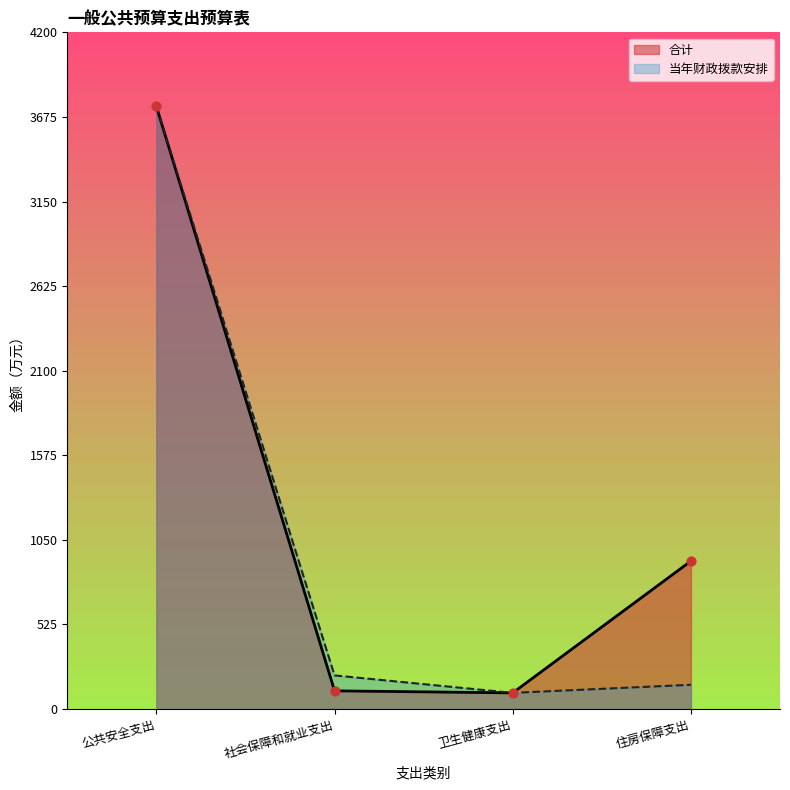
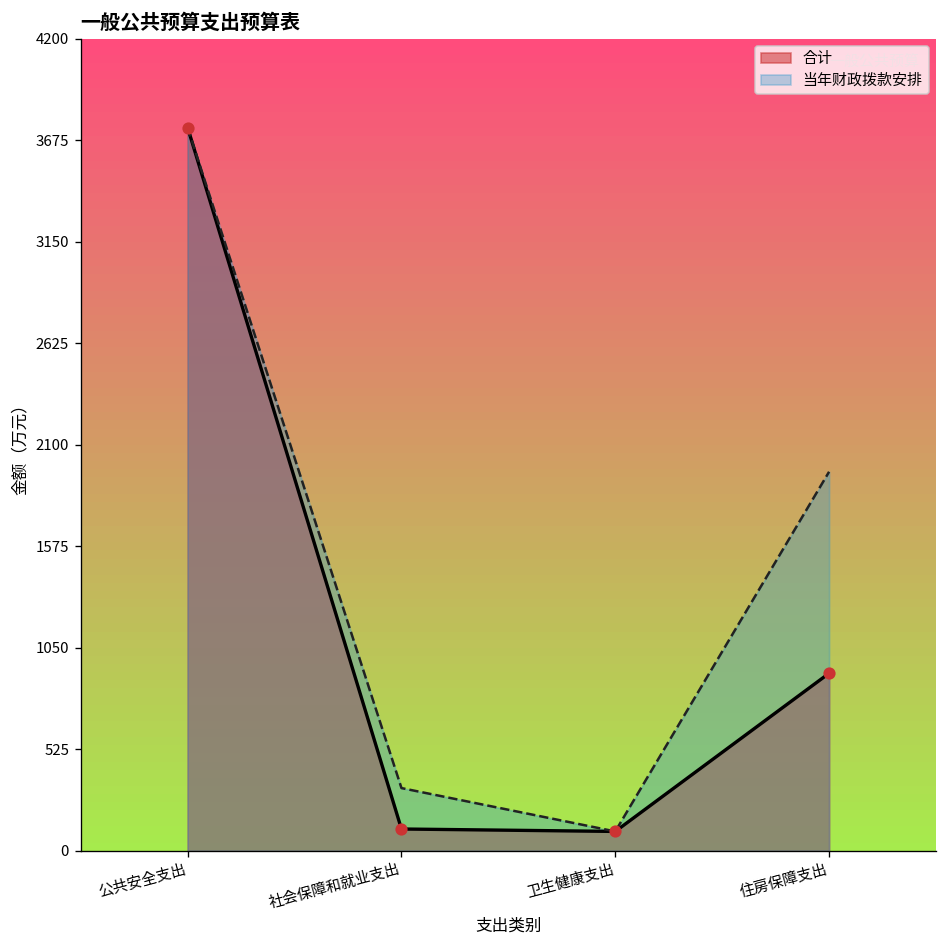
  {
    "合计": {
      "社会保障和就业支出": 110,
      "住房保障支出": 920
    },
    "当年财政拨款安排": {
-     "社会保障和就业支出": 210,
-     "住房保障支出": 150
+     "社会保障和就业支出": 320,
+     "住房保障支出": 1960
    }
  }
